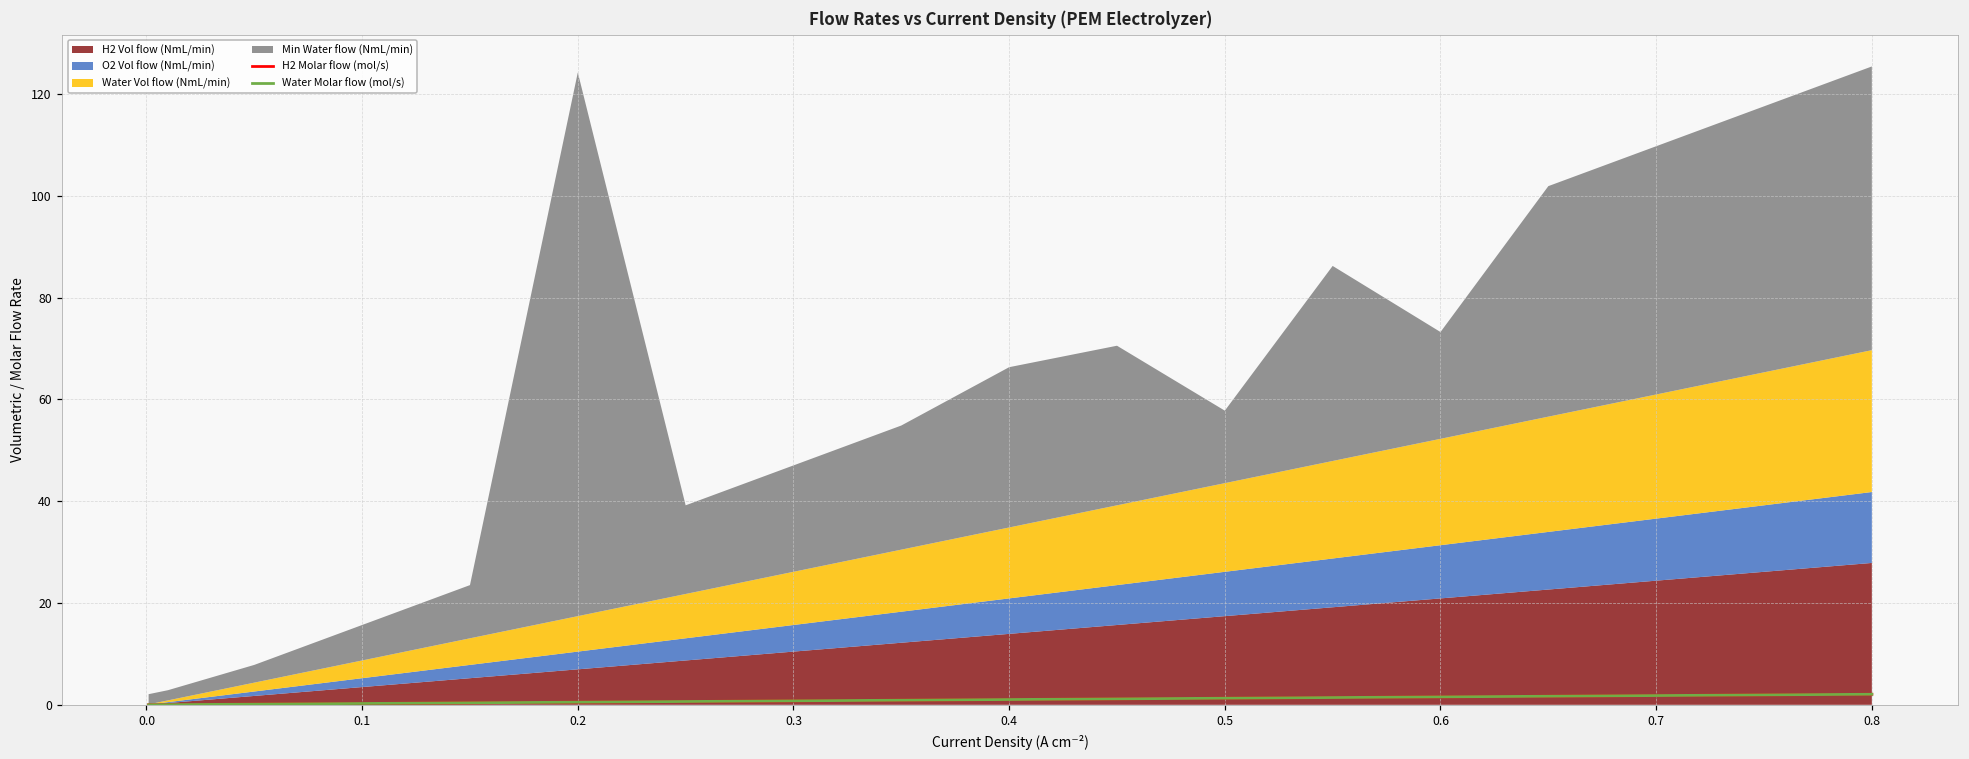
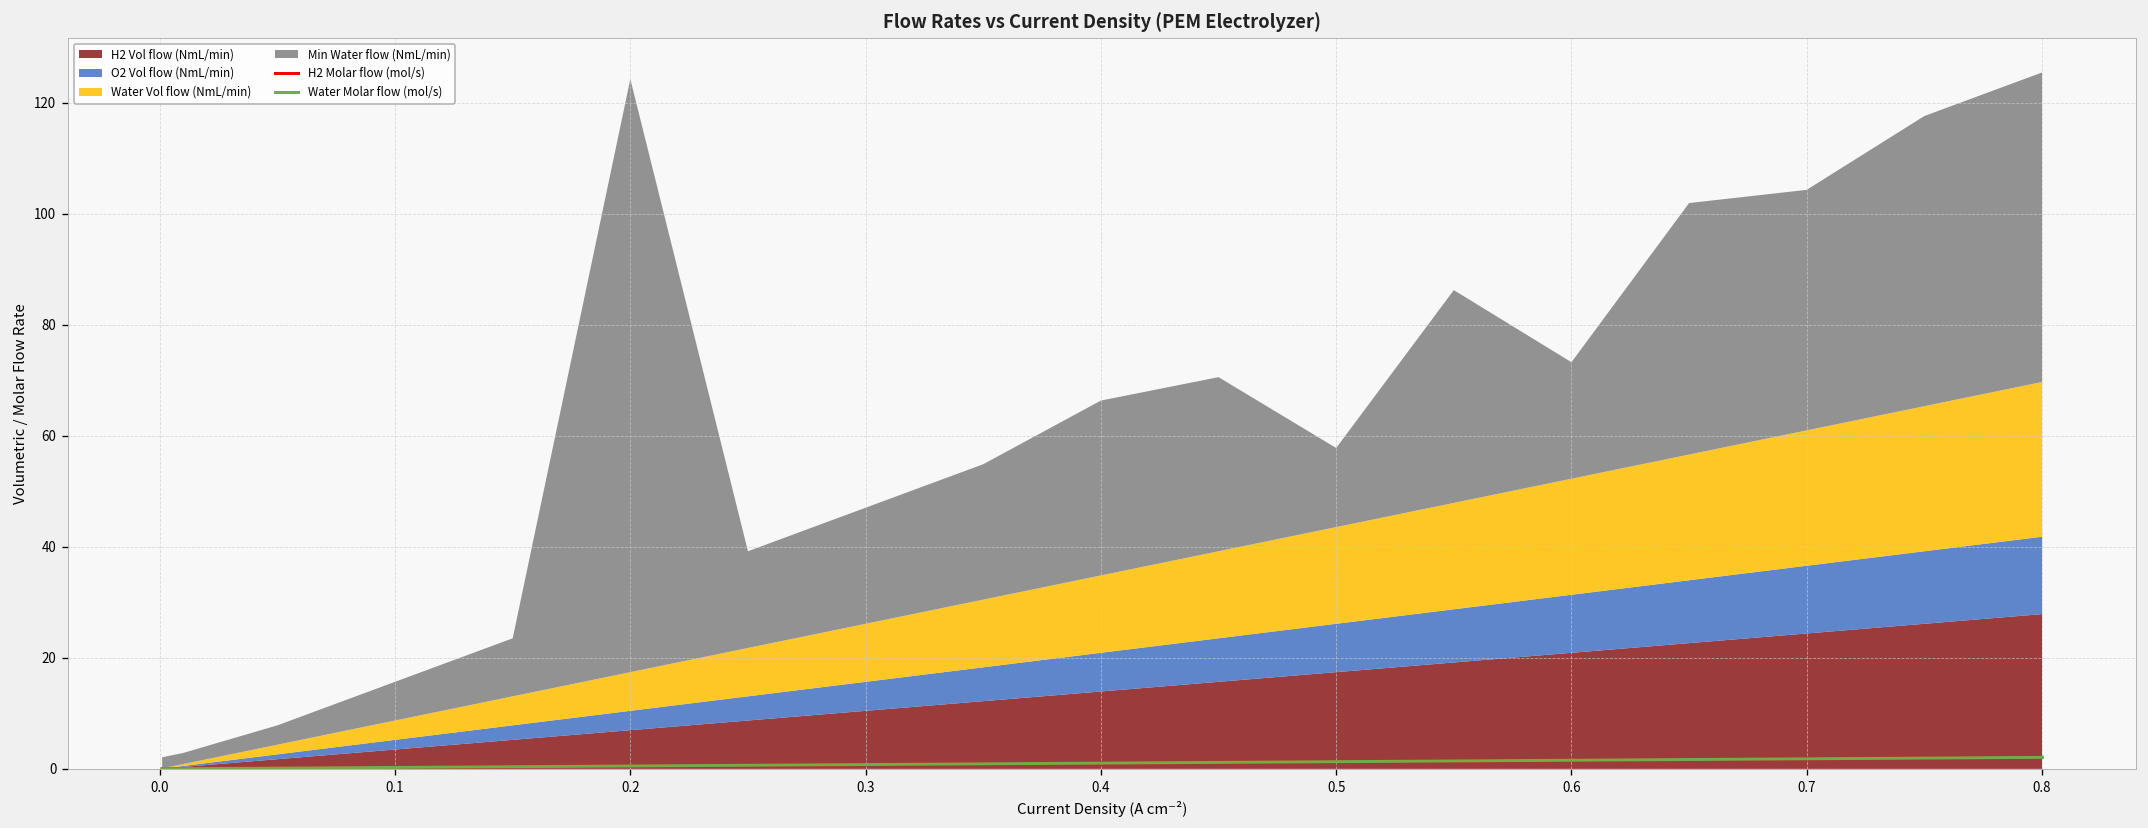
  {
    "Water Molar flow (mol/s)": {
      "0.1": 0,
      "0.2": 1,
      "0.3": 1,
      "0.4": 1,
      "0.5": 1,
      "0.6": 2,
      "0.7": 2,
      "0.8": 2
    },
    "H2 Vol flow (NmL/min)": {
      "0.1": 3,
      "0.2": 7,
      "0.3": 10,
      "0.4": 14,
      "0.5": 17,
      "0.6": 21,
      "0.7": 24,
      "0.8": 28
    },
    "O2 Vol flow (NmL/min)": {
      "0.1": 2,
      "0.2": 3,
      "0.3": 5,
      "0.4": 7,
      "0.5": 9,
      "0.6": 10,
      "0.7": 12,
      "0.8": 14
    },
    "Water Vol flow (NmL/min)": {
      "0.1": 3,
      "0.2": 7,
      "0.3": 10,
      "0.4": 14,
      "0.5": 17,
      "0.6": 21,
      "0.7": 24,
      "0.8": 28
    },
    "Min Water flow (NmL/min)": {
      "0.1": 7,
      "0.2": 107,
      "0.3": 21,
      "0.4": 31,
      "0.5": 14,
      "0.6": 21,
-     "0.7": 49,
+     "0.7": 43,
      "0.8": 56
    }
  }
